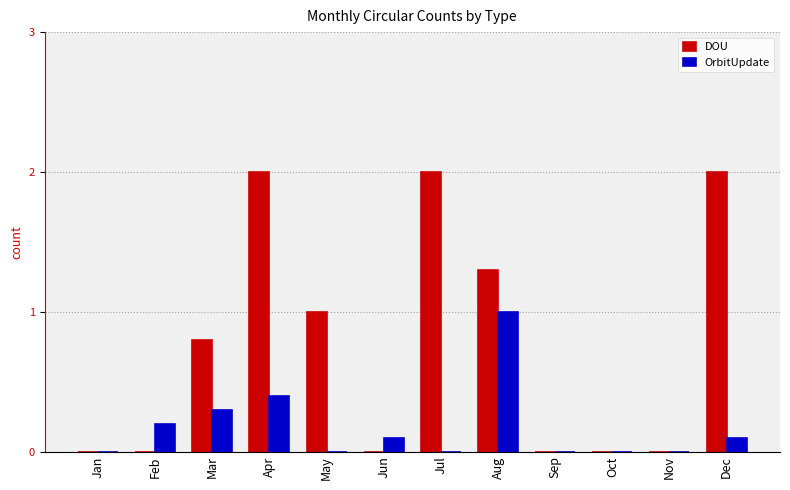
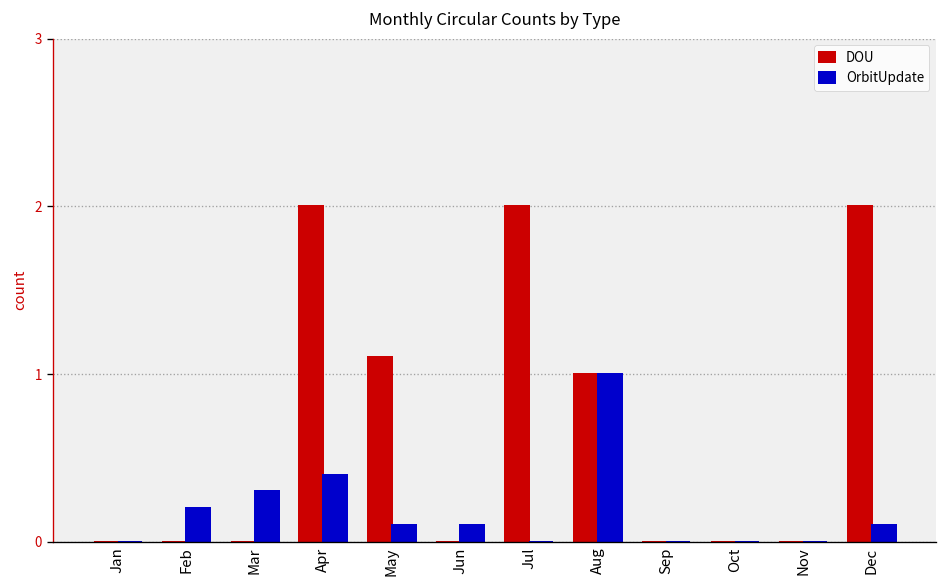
  {
    "DOU": {
      "Jan": 0.0,
      "Feb": 0.0,
-     "Mar": 0.8,
+     "Mar": 0.0,
      "Apr": 2.0,
-     "May": 1.0,
+     "May": 1.1,
      "Jun": 0.0,
      "Jul": 2.0,
-     "Aug": 1.3,
+     "Aug": 1.0,
      "Sep": 0.0,
      "Oct": 0.0,
      "Nov": 0.0,
      "Dec": 2.0
    },
    "OrbitUpdate": {
      "Jan": 0.0,
      "Feb": 0.2,
      "Mar": 0.3,
      "Apr": 0.4,
-     "May": 0.0,
+     "May": 0.1,
      "Jun": 0.1,
      "Jul": 0.0,
      "Aug": 1.0,
      "Sep": 0.0,
      "Oct": 0.0,
      "Nov": 0.0,
      "Dec": 0.1
    }
  }
